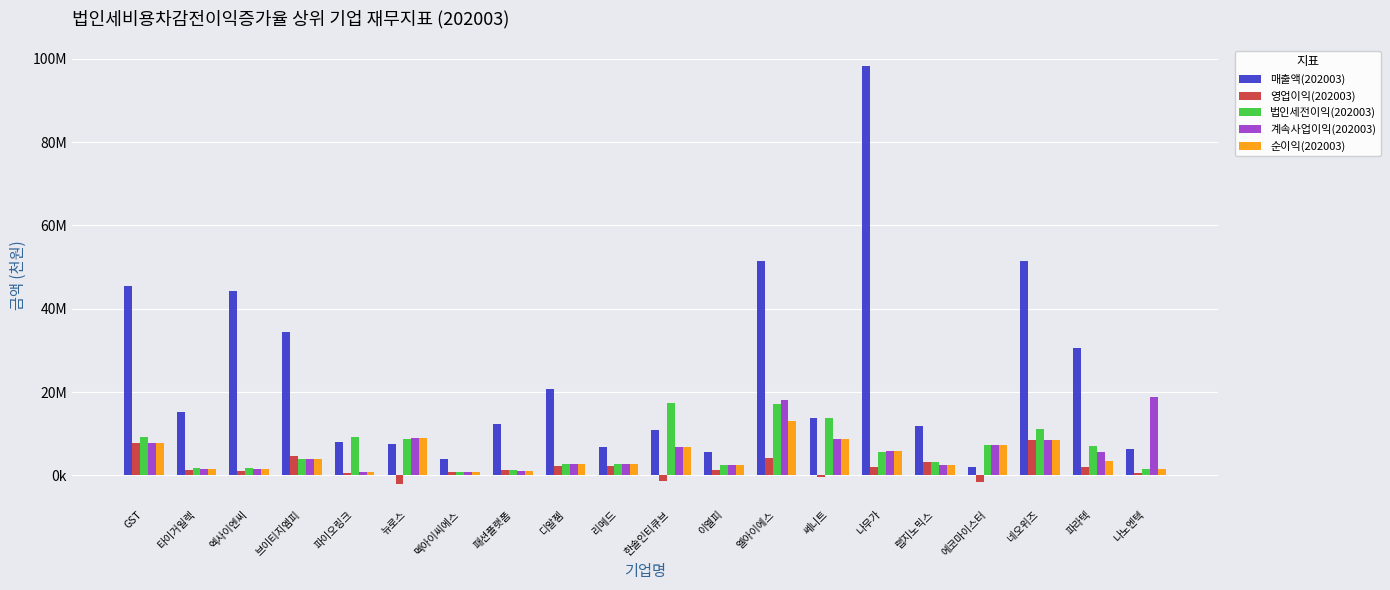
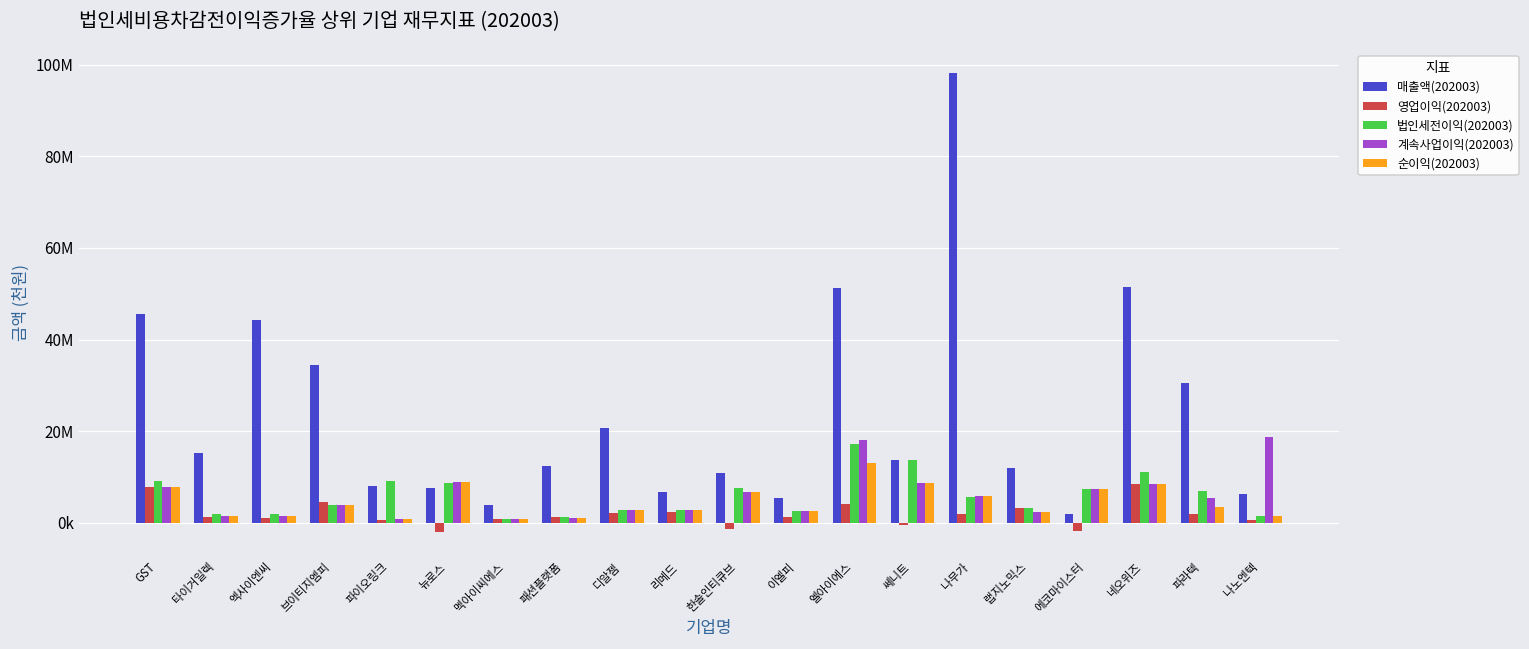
  {
    "매출액(202003)": {
      "GST": 45000000,
      "타이거일렉": 15000000,
      "엑사이엔씨": 44000000,
      "브이티지엠피": 34000000,
      "파이오링크": 8000000,
      "뉴로스": 8000000,
      "멕아이씨에스": 4000000,
      "패션플랫폼": 12000000,
      "디알젬": 21000000,
      "리메드": 7000000,
      "한솔인티큐브": 11000000,
      "이엘피": 5000000,
      "엘아이에스": 51000000,
      "쎄니트": 14000000,
      "나무가": 98000000,
      "랩지노믹스": 12000000,
      "에코마이스터": 2000000,
      "네오위즈": 52000000,
      "파라텍": 30000000,
      "나노엔텍": 6000000
    },
    "영업이익(202003)": {
      "GST": 8000000,
      "타이거일렉": 1000000,
      "엑사이엔씨": 1000000,
      "브이티지엠피": 5000000,
      "파이오링크": 1000000,
      "뉴로스": -2000000,
      "멕아이씨에스": 1000000,
      "패션플랫폼": 1000000,
      "디알젬": 2000000,
      "리메드": 2000000,
      "한솔인티큐브": -1000000,
      "이엘피": 1000000,
      "엘아이에스": 4000000,
      "나무가": 2000000,
      "랩지노믹스": 3000000,
      "에코마이스터": -2000000,
      "네오위즈": 9000000,
      "파라텍": 2000000,
      "나노엔텍": 1000000
    },
    "법인세전이익(202003)": {
      "GST": 9000000,
      "타이거일렉": 2000000,
      "엑사이엔씨": 2000000,
      "브이티지엠피": 4000000,
      "파이오링크": 9000000,
      "뉴로스": 9000000,
      "멕아이씨에스": 1000000,
      "패션플랫폼": 1000000,
      "디알젬": 3000000,
      "리메드": 3000000,
-     "한솔인티큐브": 17000000,
+     "한솔인티큐브": 8000000,
      "이엘피": 3000000,
      "엘아이에스": 17000000,
      "쎄니트": 14000000,
      "나무가": 6000000,
      "랩지노믹스": 3000000,
      "에코마이스터": 7000000,
      "네오위즈": 11000000,
      "파라텍": 7000000,
      "나노엔텍": 2000000
    },
    "계속사업이익(202003)": {
      "GST": 8000000,
      "타이거일렉": 2000000,
      "엑사이엔씨": 1000000,
      "브이티지엠피": 4000000,
      "파이오링크": 1000000,
      "뉴로스": 9000000,
      "멕아이씨에스": 1000000,
      "패션플랫폼": 1000000,
      "디알젬": 3000000,
      "리메드": 3000000,
      "한솔인티큐브": 7000000,
      "이엘피": 3000000,
      "엘아이에스": 18000000,
      "쎄니트": 9000000,
      "나무가": 6000000,
      "랩지노믹스": 2000000,
      "에코마이스터": 7000000,
      "네오위즈": 8000000,
      "파라텍": 5000000,
      "나노엔텍": 19000000
    },
    "순이익(202003)": {
      "GST": 8000000,
      "타이거일렉": 2000000,
      "엑사이엔씨": 1000000,
      "브이티지엠피": 4000000,
      "파이오링크": 1000000,
      "뉴로스": 9000000,
      "멕아이씨에스": 1000000,
      "패션플랫폼": 1000000,
      "디알젬": 3000000,
      "리메드": 3000000,
      "한솔인티큐브": 7000000,
      "이엘피": 3000000,
      "엘아이에스": 13000000,
      "쎄니트": 9000000,
      "나무가": 6000000,
      "랩지노믹스": 2000000,
      "에코마이스터": 7000000,
      "네오위즈": 8000000,
      "파라텍": 3000000,
      "나노엔텍": 2000000
    }
  }
